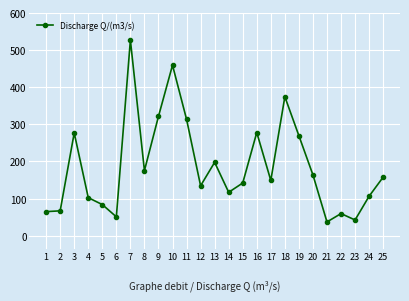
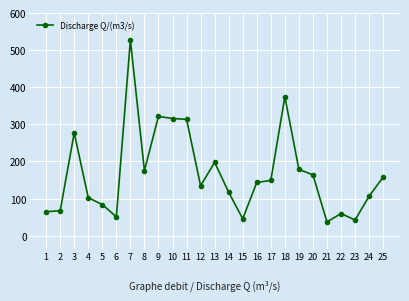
  {
    "1": 60,
    "2": 70,
    "3": 280,
    "4": 100,
    "5": 80,
    "6": 50,
    "7": 530,
    "8": 180,
    "9": 320,
-   "10": 460,
+   "10": 320,
    "11": 310,
    "12": 130,
    "13": 200,
    "14": 120,
-   "15": 140,
-   "16": 280,
+   "15": 50,
+   "16": 140,
    "17": 150,
    "18": 370,
-   "19": 270,
+   "19": 180,
    "20": 160,
    "21": 40,
    "22": 60,
    "23": 40,
    "24": 110,
    "25": 160
  }
